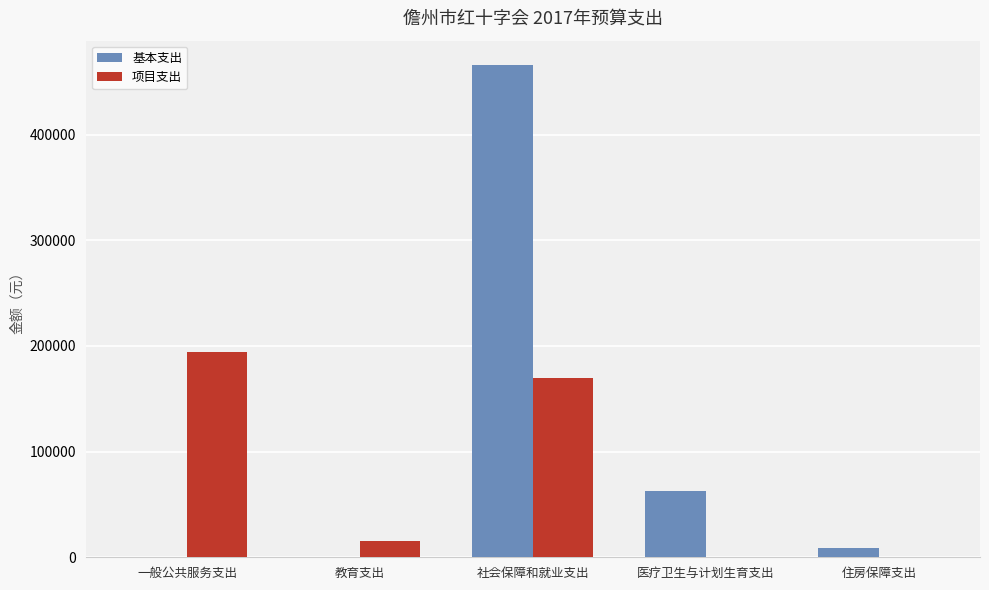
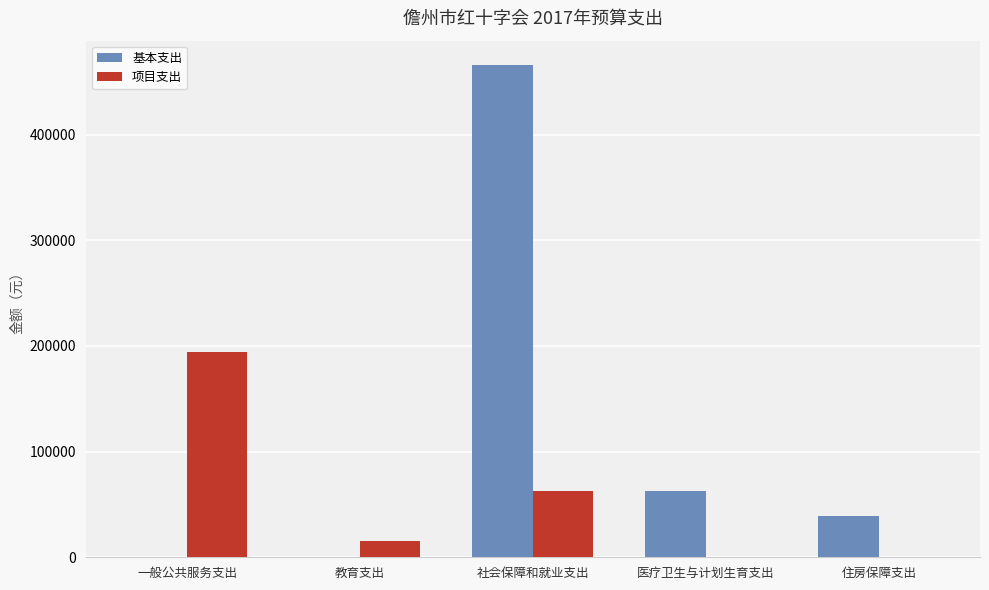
  {
    "基本支出": {
      "一般公共服务支出": 0,
      "教育支出": 0,
      "社会保障和就业支出": 466000,
      "医疗卫生与计划生育支出": 62000,
-     "住房保障支出": 9000
+     "住房保障支出": 39000
    },
    "项目支出": {
      "一般公共服务支出": 194000,
      "教育支出": 16000,
-     "社会保障和就业支出": 170000,
+     "社会保障和就业支出": 63000,
      "医疗卫生与计划生育支出": 0,
      "住房保障支出": 0
    }
  }
